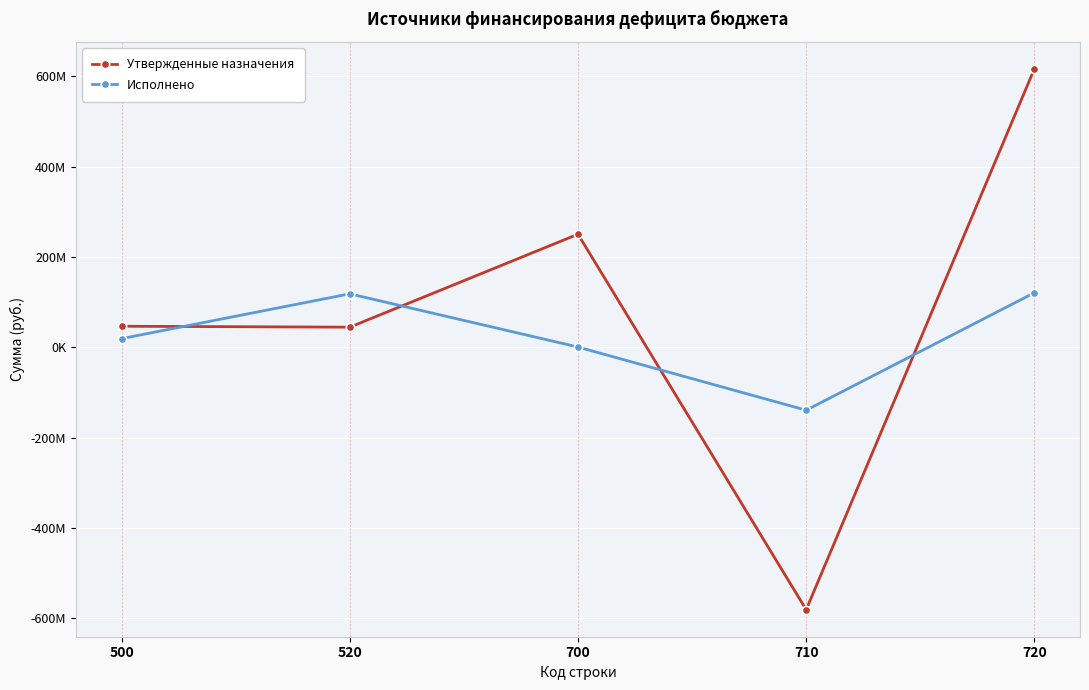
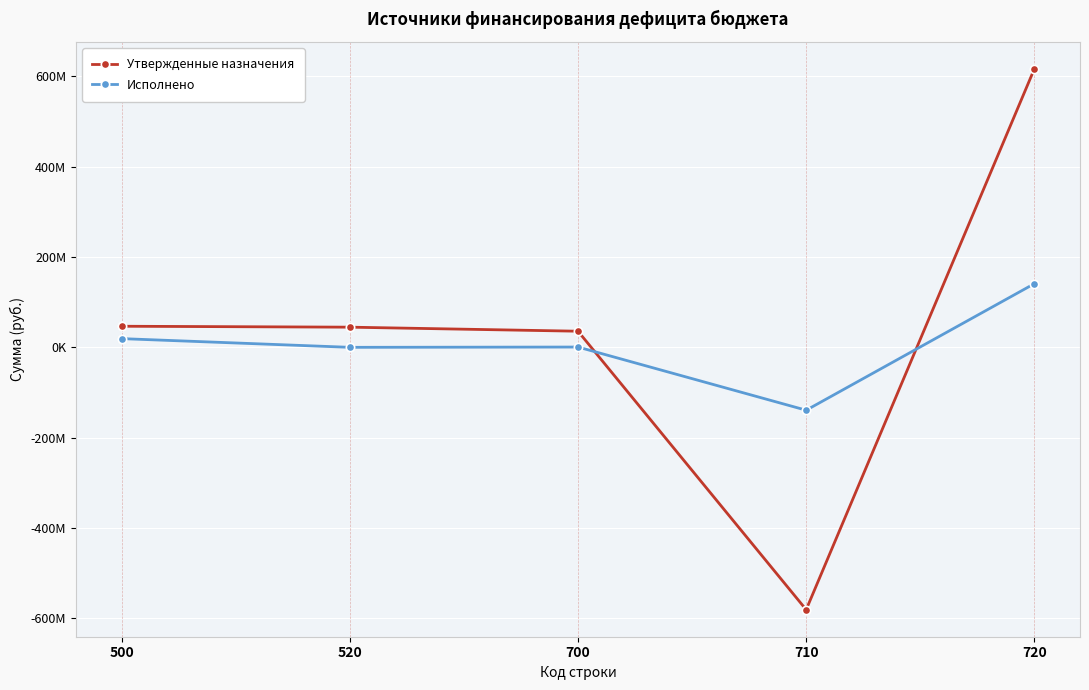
  {
    "Утвержденные назначения": {
      "500": 50000000,
      "520": 40000000,
-     "700": 250000000,
+     "700": 40000000,
      "710": -580000000,
      "720": 620000000
    },
    "Исполнено": {
      "500": 20000000,
-     "520": 120000000,
+     "520": 0,
      "700": 0,
      "710": -140000000,
-     "720": 120000000
+     "720": 140000000
    }
  }
